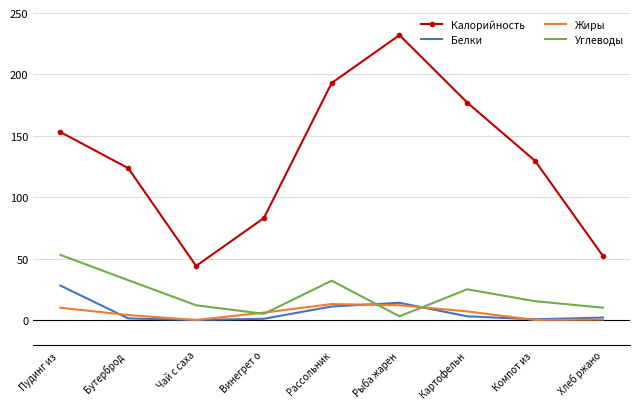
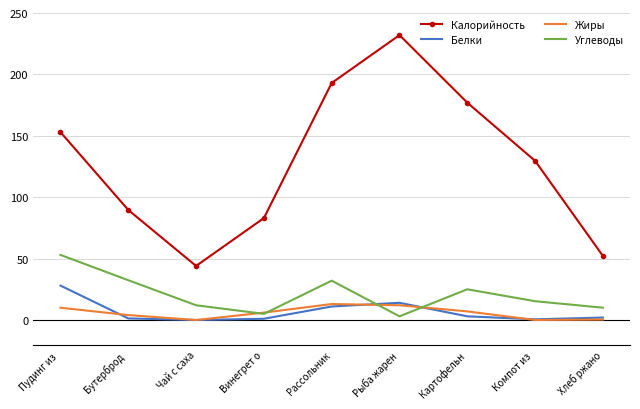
  {
    "Калорийность": {
      "Пудинг из": 153,
-     "Бутерброд": 124,
+     "Бутерброд": 90,
      "Чай с саха": 44,
      "Винегрет о": 83,
      "Рассольник": 193,
      "Рыба жарен": 232,
      "Картофельн": 177,
      "Компот из": 130,
      "Хлеб ржано": 52
    },
    "Белки": {
      "Пудинг из": 28,
      "Бутерброд": 1,
      "Винегрет о": 1,
      "Картофельн": 3
    },
    "Жиры": {
      "Пудинг из": 10,
      "Бутерброд": 4,
      "Картофельн": 7
    },
    "Углеводы": {
      "Пудинг из": 53,
      "Бутерброд": 32,
      "Чай с саха": 12,
      "Рассольник": 32,
      "Рыба жарен": 3,
      "Картофельн": 25,
      "Компот из": 15,
      "Хлеб ржано": 10
    }
  }
